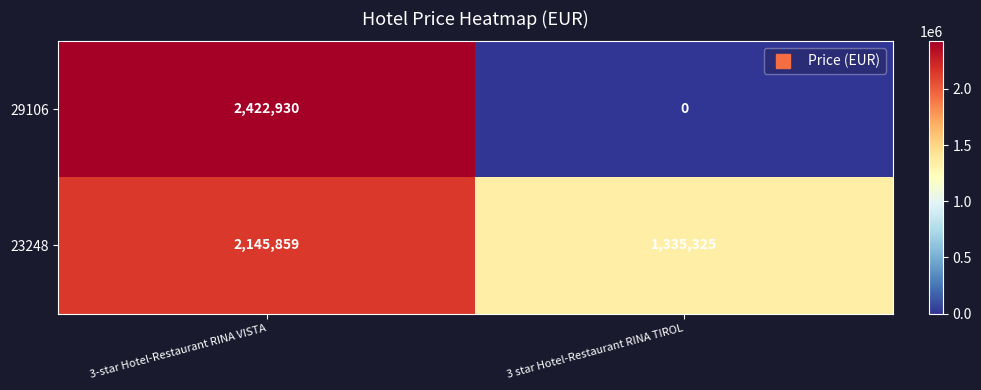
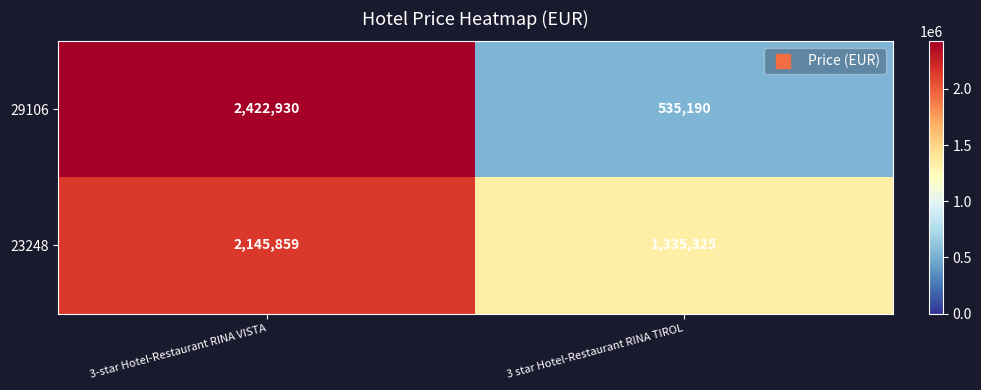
  {
    "29106": {
      "3-star Hotel-Restaurant RINA VISTA": "2,422,930",
-     "3 star Hotel-Restaurant RINA TIROL": "0"
+     "3 star Hotel-Restaurant RINA TIROL": "535,190"
    },
    "23248": {
      "3-star Hotel-Restaurant RINA VISTA": "2,145,859",
      "3 star Hotel-Restaurant RINA TIROL": "1,335,325"
    }
  }
